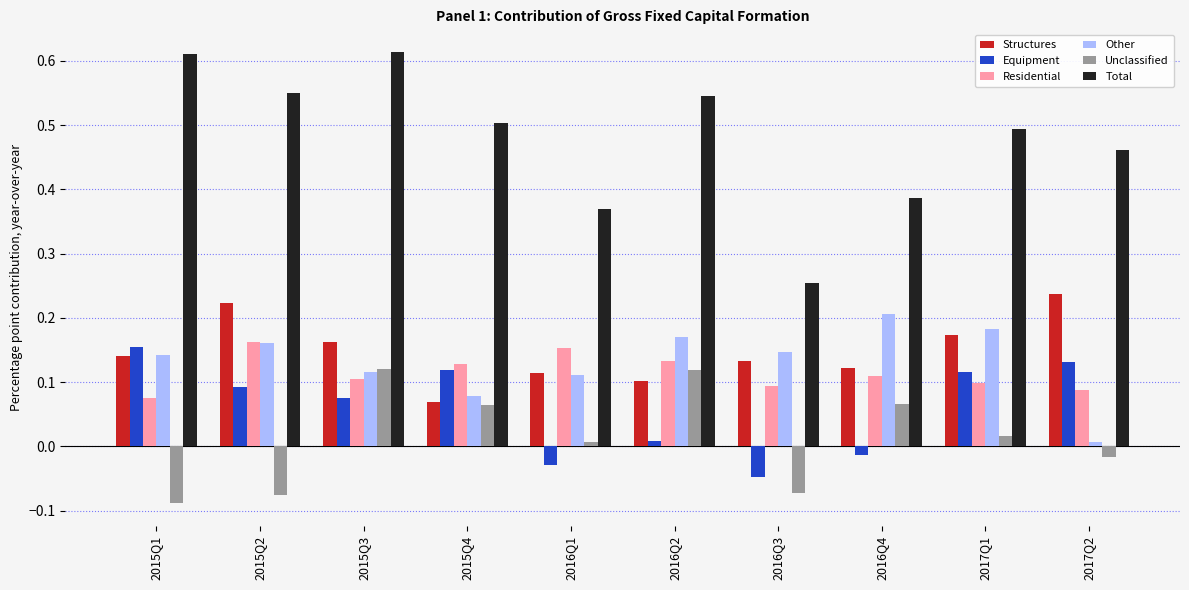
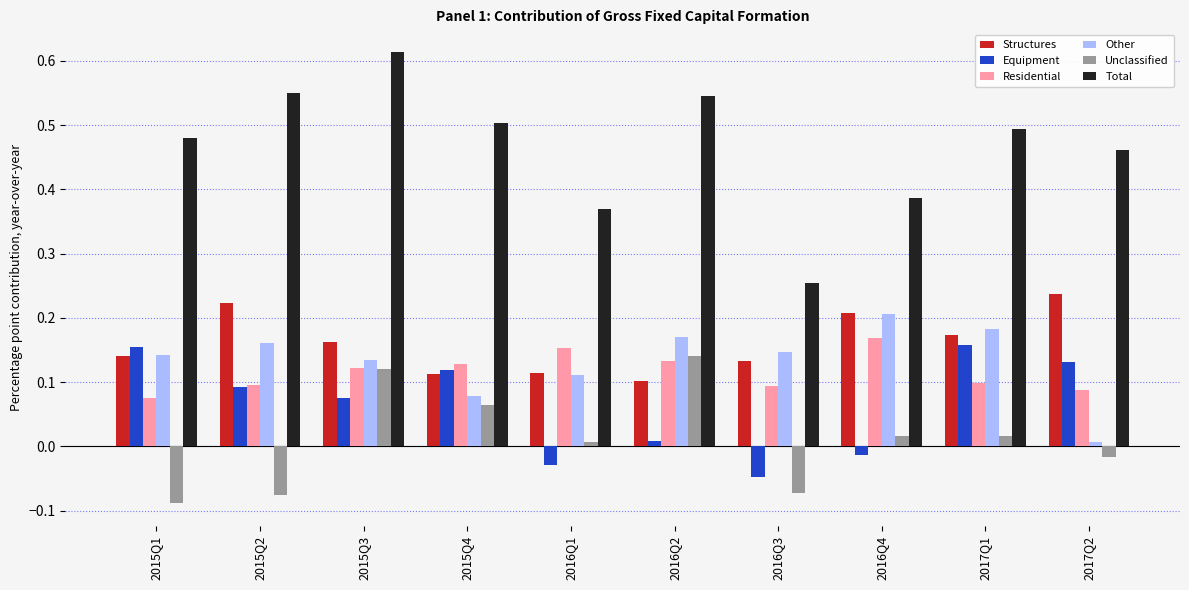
  {
    "Structures": {
      "2015Q1": 0.14,
      "2015Q2": 0.22,
      "2015Q3": 0.16,
-     "2015Q4": 0.07,
+     "2015Q4": 0.11,
      "2016Q1": 0.11,
      "2016Q2": 0.10,
      "2016Q3": 0.13,
-     "2016Q4": 0.12,
+     "2016Q4": 0.21,
      "2017Q1": 0.17,
      "2017Q2": 0.24
    },
    "Equipment": {
      "2015Q1": 0.15,
      "2015Q2": 0.09,
      "2015Q3": 0.08,
      "2015Q4": 0.12,
      "2016Q1": -0.03,
      "2016Q2": 0.01,
      "2016Q3": -0.05,
      "2016Q4": -0.01,
-     "2017Q1": 0.12,
+     "2017Q1": 0.16,
      "2017Q2": 0.13
    },
    "Residential": {
      "2015Q1": 0.08,
-     "2015Q2": 0.16,
-     "2015Q3": 0.11,
+     "2015Q2": 0.10,
+     "2015Q3": 0.12,
      "2015Q4": 0.13,
      "2016Q1": 0.15,
      "2016Q2": 0.13,
      "2016Q3": 0.09,
-     "2016Q4": 0.11,
+     "2016Q4": 0.17,
      "2017Q1": 0.10,
      "2017Q2": 0.09
    },
    "Other": {
      "2015Q1": 0.14,
      "2015Q2": 0.16,
-     "2015Q3": 0.12,
+     "2015Q3": 0.13,
      "2015Q4": 0.08,
      "2016Q1": 0.11,
      "2016Q2": 0.17,
      "2016Q3": 0.15,
      "2016Q4": 0.21,
      "2017Q1": 0.18,
      "2017Q2": 0.01
    },
    "Unclassified": {
      "2015Q1": -0.09,
      "2015Q2": -0.08,
      "2015Q3": 0.12,
      "2015Q4": 0.06,
      "2016Q1": 0.01,
-     "2016Q2": 0.12,
+     "2016Q2": 0.14,
      "2016Q3": -0.07,
-     "2016Q4": 0.07,
+     "2016Q4": 0.02,
      "2017Q1": 0.02,
      "2017Q2": -0.02
    },
    "Total": {
-     "2015Q1": 0.61,
+     "2015Q1": 0.48,
      "2015Q2": 0.55,
      "2015Q3": 0.61,
      "2015Q4": 0.50,
      "2016Q1": 0.37,
      "2016Q2": 0.55,
      "2016Q3": 0.26,
      "2016Q4": 0.39,
      "2017Q1": 0.49,
      "2017Q2": 0.46
    }
  }
